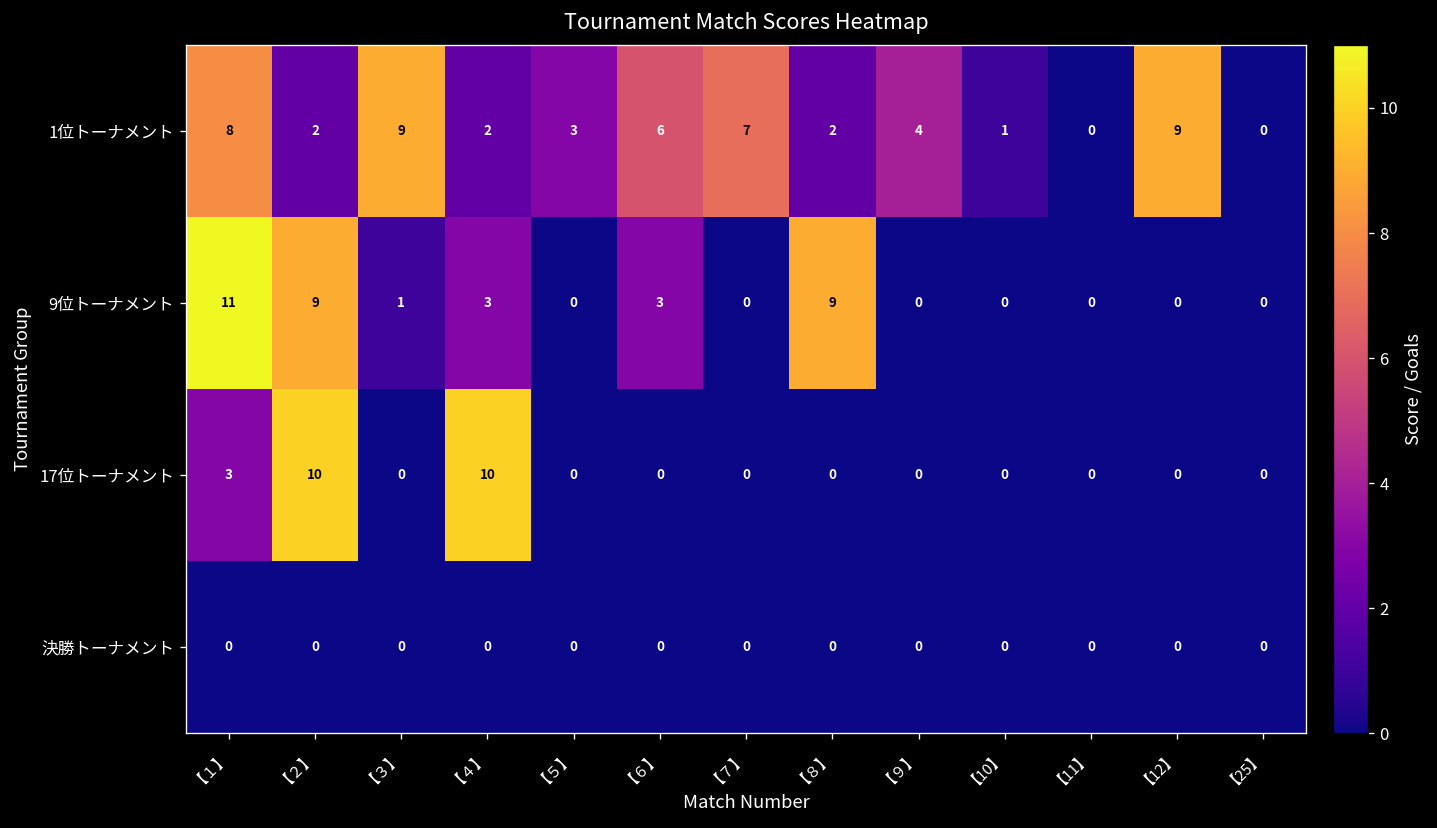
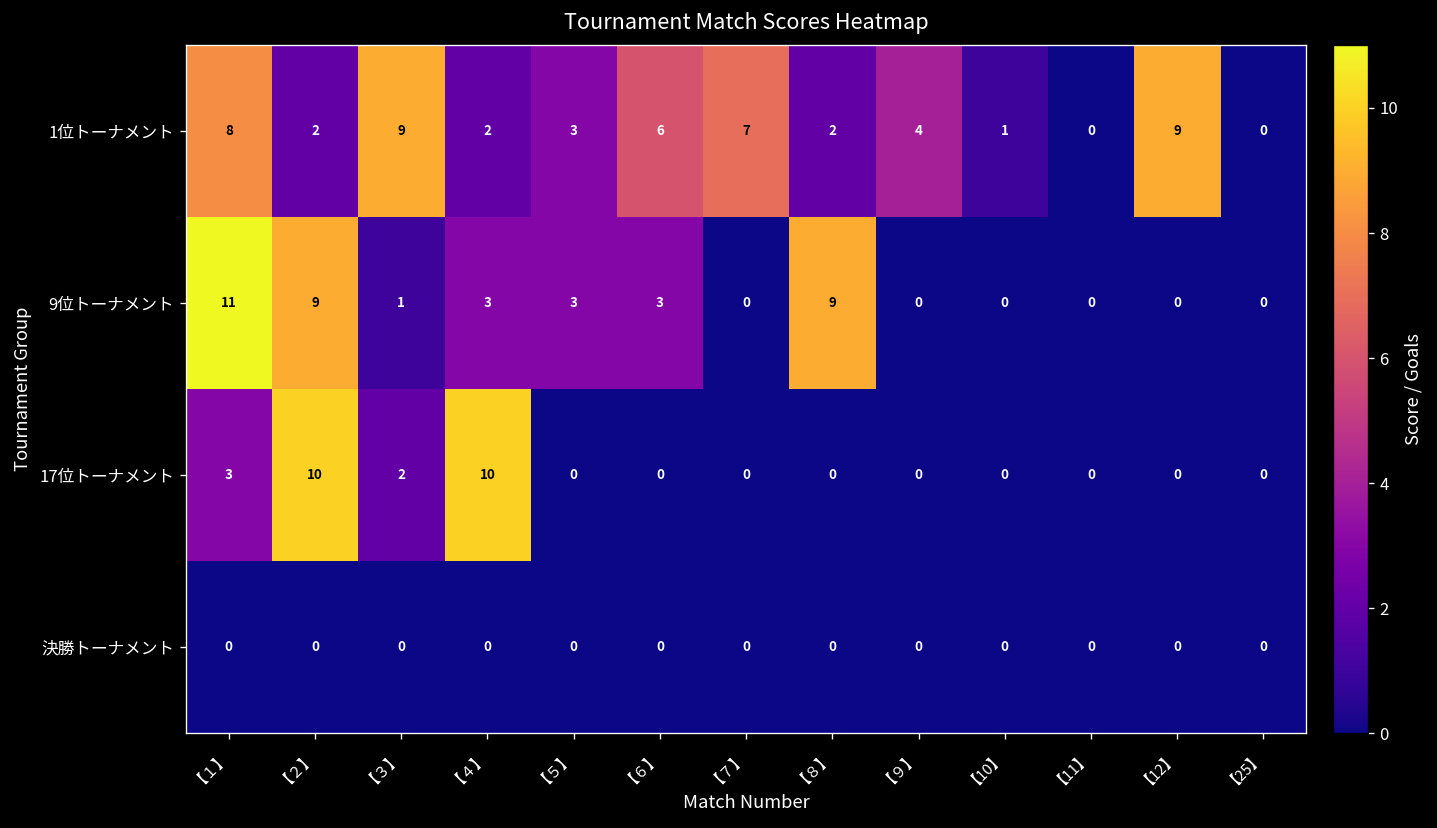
  {
    "1位トーナメント": {
      "【１】": 8,
      "【２】": 2,
      "【３】": 9,
      "【４】": 2,
      "【５】": 3,
      "【６】": 6,
      "【７】": 7,
      "【８】": 2,
      "【９】": 4,
      "【10】": 1,
      "【11】": 0,
      "【12】": 9,
      "【25】": 0
    },
    "9位トーナメント": {
      "【１】": 11,
      "【２】": 9,
      "【３】": 1,
      "【４】": 3,
-     "【５】": 0,
+     "【５】": 3,
      "【６】": 3,
      "【７】": 0,
      "【８】": 9,
      "【９】": 0,
      "【10】": 0,
      "【11】": 0,
      "【12】": 0,
      "【25】": 0
    },
    "17位トーナメント": {
      "【１】": 3,
      "【２】": 10,
-     "【３】": 0,
+     "【３】": 2,
      "【４】": 10,
      "【５】": 0,
      "【６】": 0,
      "【７】": 0,
      "【８】": 0,
      "【９】": 0,
      "【10】": 0,
      "【11】": 0,
      "【12】": 0,
      "【25】": 0
    },
    "決勝トーナメント": {
      "【１】": 0,
      "【２】": 0,
      "【３】": 0,
      "【４】": 0,
      "【５】": 0,
      "【６】": 0,
      "【７】": 0,
      "【８】": 0,
      "【９】": 0,
      "【10】": 0,
      "【11】": 0,
      "【12】": 0,
      "【25】": 0
    }
  }
